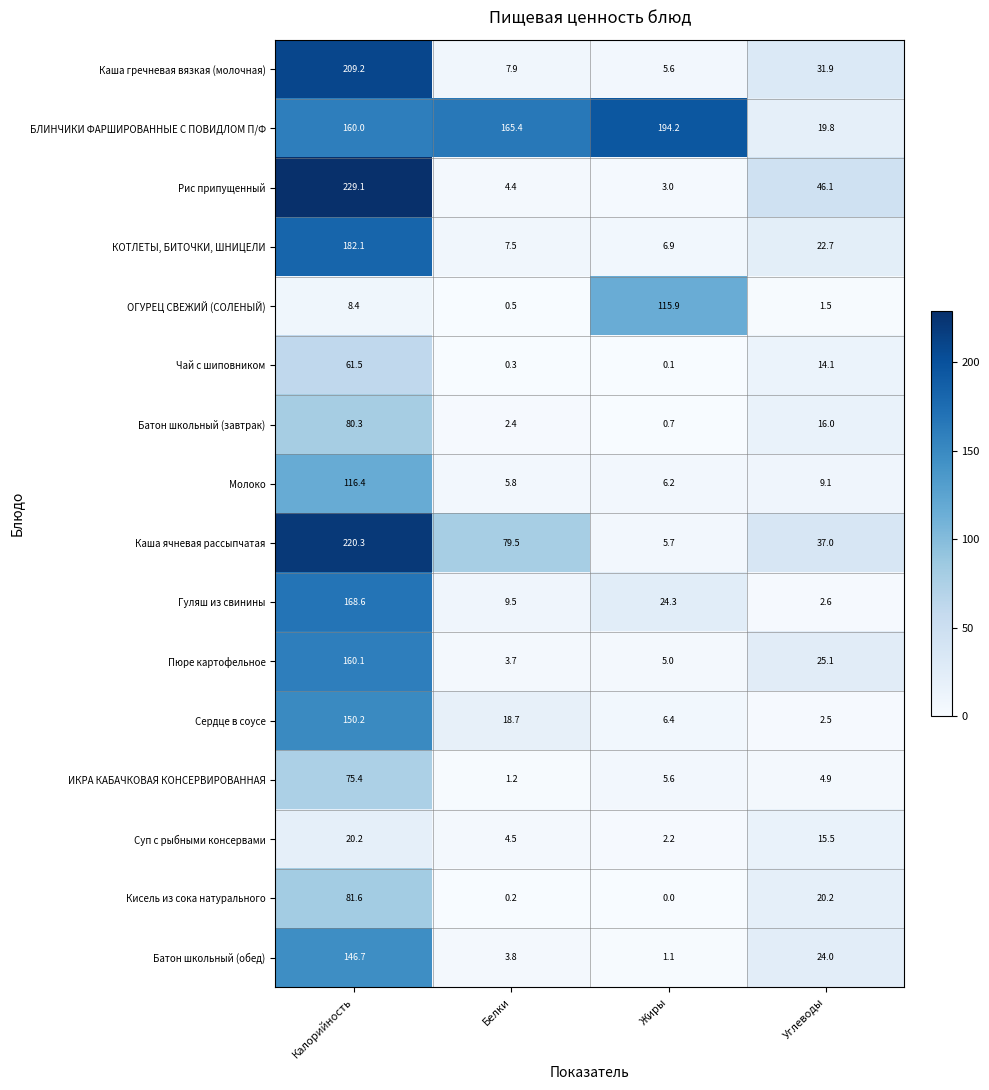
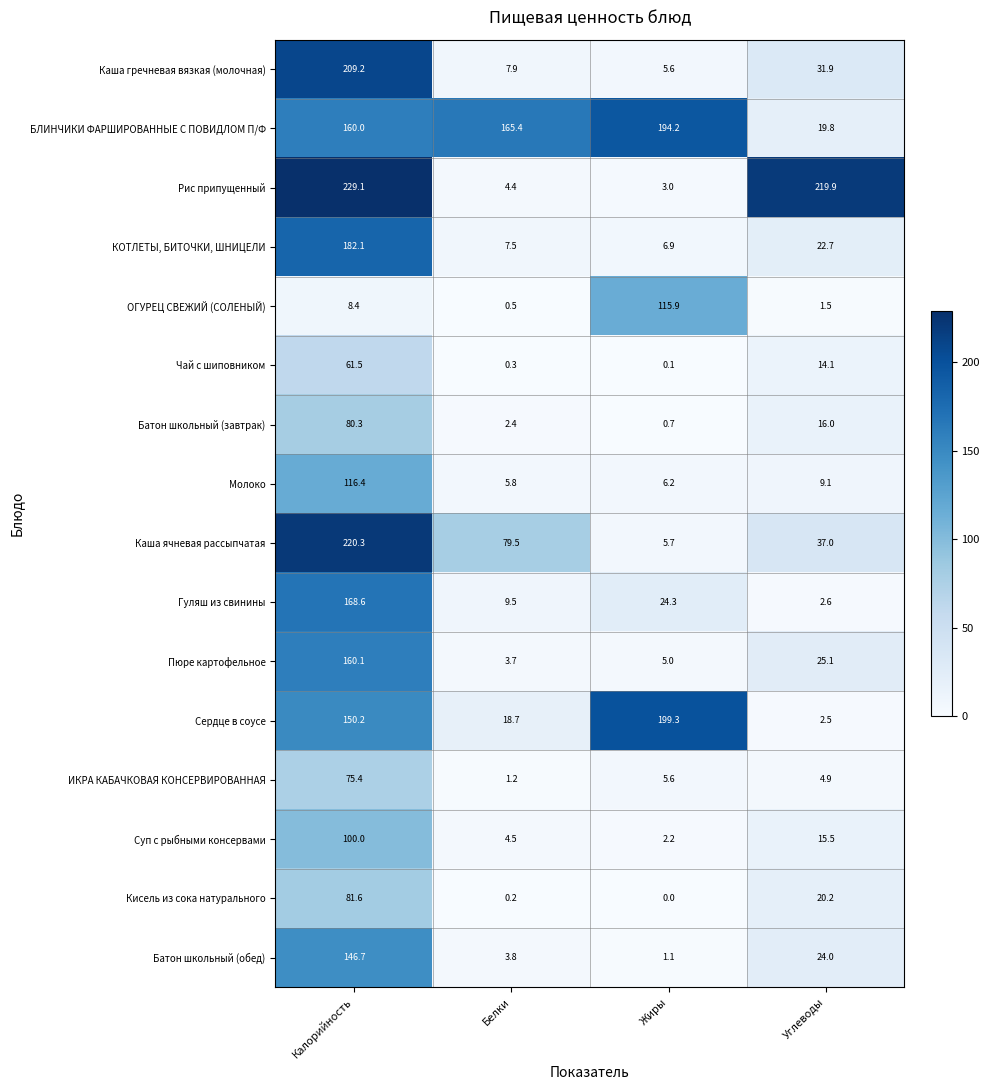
  {
    "Каша гречневая вязкая (молочная)": {
      "Калорийность": 209.2,
      "Белки": 7.9,
      "Жиры": 5.6,
      "Углеводы": 31.9
    },
    "БЛИНЧИКИ ФАРШИРОВАННЫЕ С ПОВИДЛОМ П/Ф": {
      "Калорийность": 160.0,
      "Белки": 165.4,
      "Жиры": 194.2,
      "Углеводы": 19.8
    },
    "Рис припущенный": {
      "Калорийность": 229.1,
      "Белки": 4.4,
      "Жиры": 3.0,
-     "Углеводы": 46.1
+     "Углеводы": 219.9
    },
    "КОТЛЕТЫ, БИТОЧКИ, ШНИЦЕЛИ": {
      "Калорийность": 182.1,
      "Белки": 7.5,
      "Жиры": 6.9,
      "Углеводы": 22.7
    },
    "ОГУРЕЦ СВЕЖИЙ (СОЛЕНЫЙ)": {
      "Калорийность": 8.4,
      "Белки": 0.5,
      "Жиры": 115.9,
      "Углеводы": 1.5
    },
    "Чай с шиповником": {
      "Калорийность": 61.5,
      "Белки": 0.3,
      "Жиры": 0.1,
      "Углеводы": 14.1
    },
    "Батон школьный (завтрак)": {
      "Калорийность": 80.3,
      "Белки": 2.4,
      "Жиры": 0.7,
      "Углеводы": 16.0
    },
    "Молоко": {
      "Калорийность": 116.4,
      "Белки": 5.8,
      "Жиры": 6.2,
      "Углеводы": 9.1
    },
    "Каша ячневая рассыпчатая": {
      "Калорийность": 220.3,
      "Белки": 79.5,
      "Жиры": 5.7,
      "Углеводы": 37.0
    },
    "Гуляш из свинины": {
      "Калорийность": 168.6,
      "Белки": 9.5,
      "Жиры": 24.3,
      "Углеводы": 2.6
    },
    "Пюре картофельное": {
      "Калорийность": 160.1,
      "Белки": 3.7,
      "Жиры": 5.0,
      "Углеводы": 25.1
    },
    "Сердце в соусе": {
      "Калорийность": 150.2,
      "Белки": 18.7,
-     "Жиры": 6.4,
+     "Жиры": 199.3,
      "Углеводы": 2.5
    },
    "ИКРА КАБАЧКОВАЯ КОНСЕРВИРОВАННАЯ": {
      "Калорийность": 75.4,
      "Белки": 1.2,
      "Жиры": 5.6,
      "Углеводы": 4.9
    },
    "Суп с рыбными консервами": {
-     "Калорийность": 20.2,
+     "Калорийность": 100.0,
      "Белки": 4.5,
      "Жиры": 2.2,
      "Углеводы": 15.5
    },
    "Кисель из сока натурального": {
      "Калорийность": 81.6,
      "Белки": 0.2,
      "Жиры": 0.0,
      "Углеводы": 20.2
    },
    "Батон школьный (обед)": {
      "Калорийность": 146.7,
      "Белки": 3.8,
      "Жиры": 1.1,
      "Углеводы": 24.0
    }
  }
